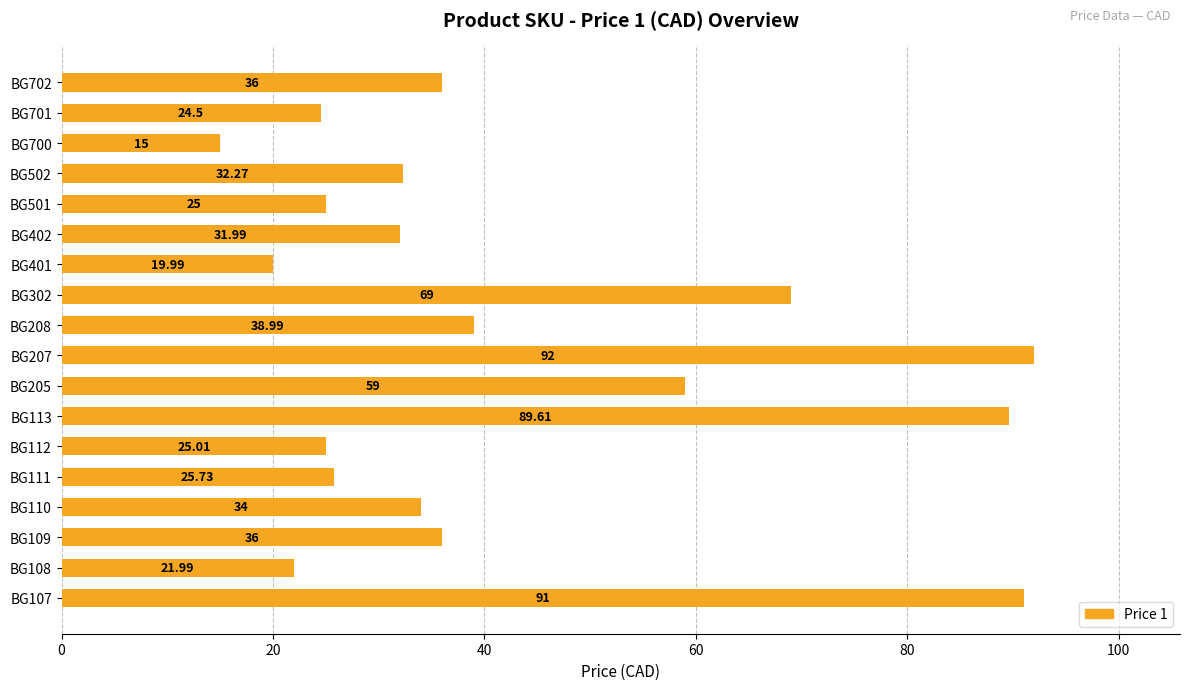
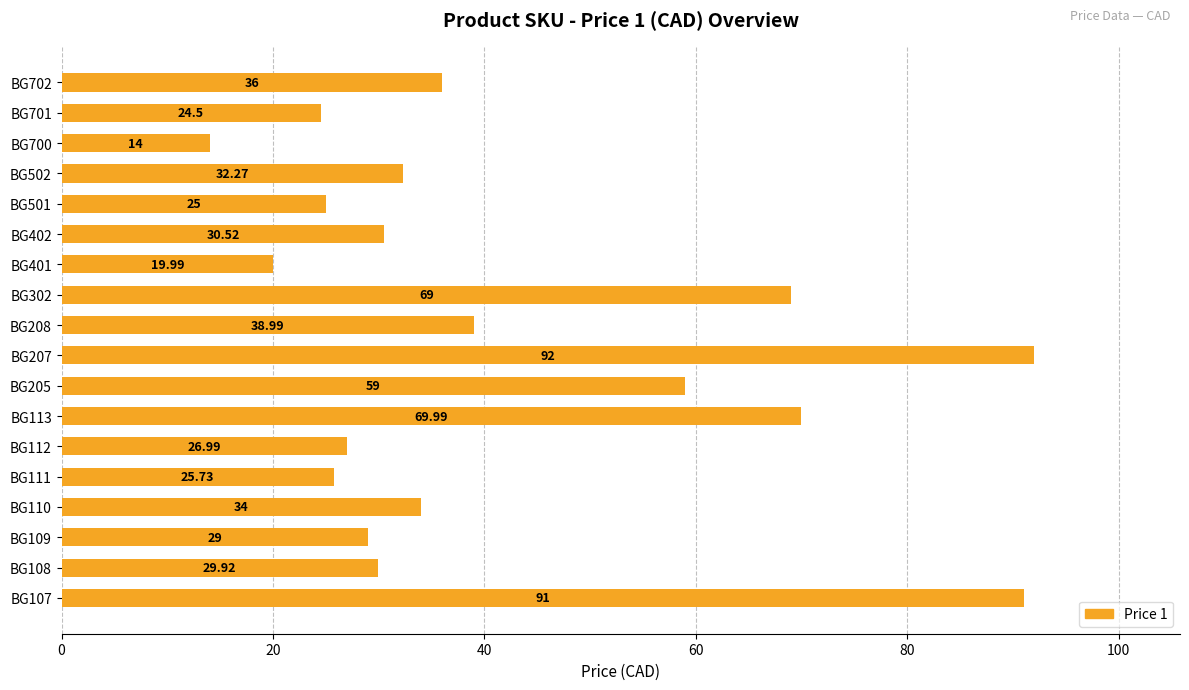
  {
    "BG702": 36,
    "BG701": 24.5,
-   "BG700": 15,
+   "BG700": 14,
    "BG502": 32.27,
    "BG501": 25,
-   "BG402": 31.99,
+   "BG402": 30.52,
    "BG401": 19.99,
    "BG302": 69,
    "BG208": 38.99,
    "BG207": 92,
    "BG205": 59,
-   "BG113": 89.61,
-   "BG112": 25.01,
+   "BG113": 69.99,
+   "BG112": 26.99,
    "BG111": 25.73,
    "BG110": 34,
-   "BG109": 36,
-   "BG108": 21.99,
+   "BG109": 29,
+   "BG108": 29.92,
    "BG107": 91
  }
